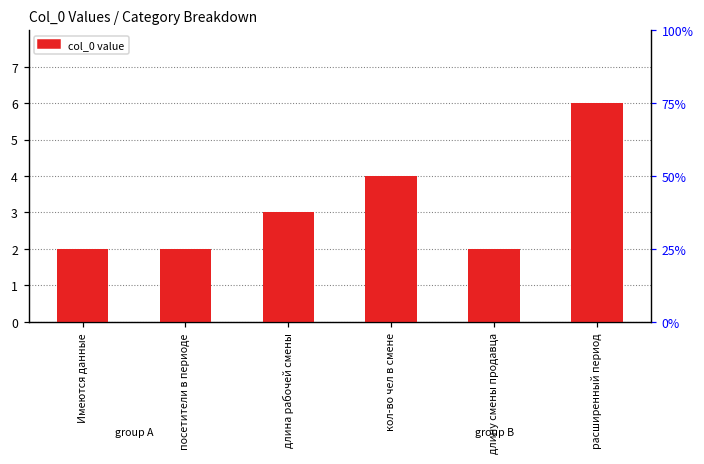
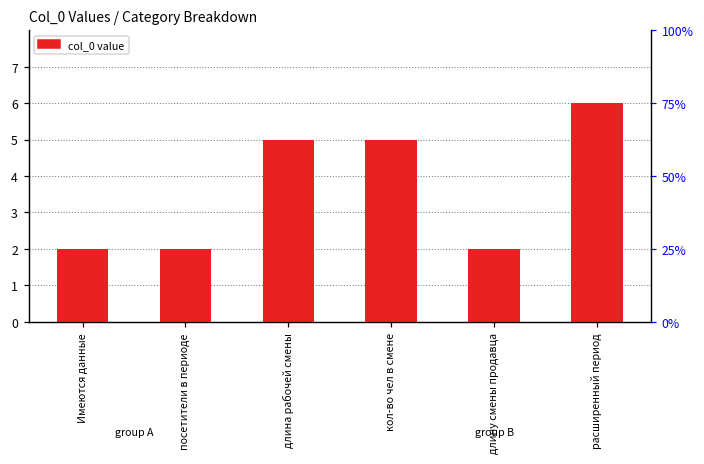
  {
    "Имеются данные": 2,
    "посетители в периоде": 2,
-   "длина рабочей смены": 3,
-   "кол-во чел в смене": 4,
+   "длина рабочей смены": 5,
+   "кол-во чел в смене": 5,
    "длину смены продавца": 2,
    "расширенный период": 6
  }
